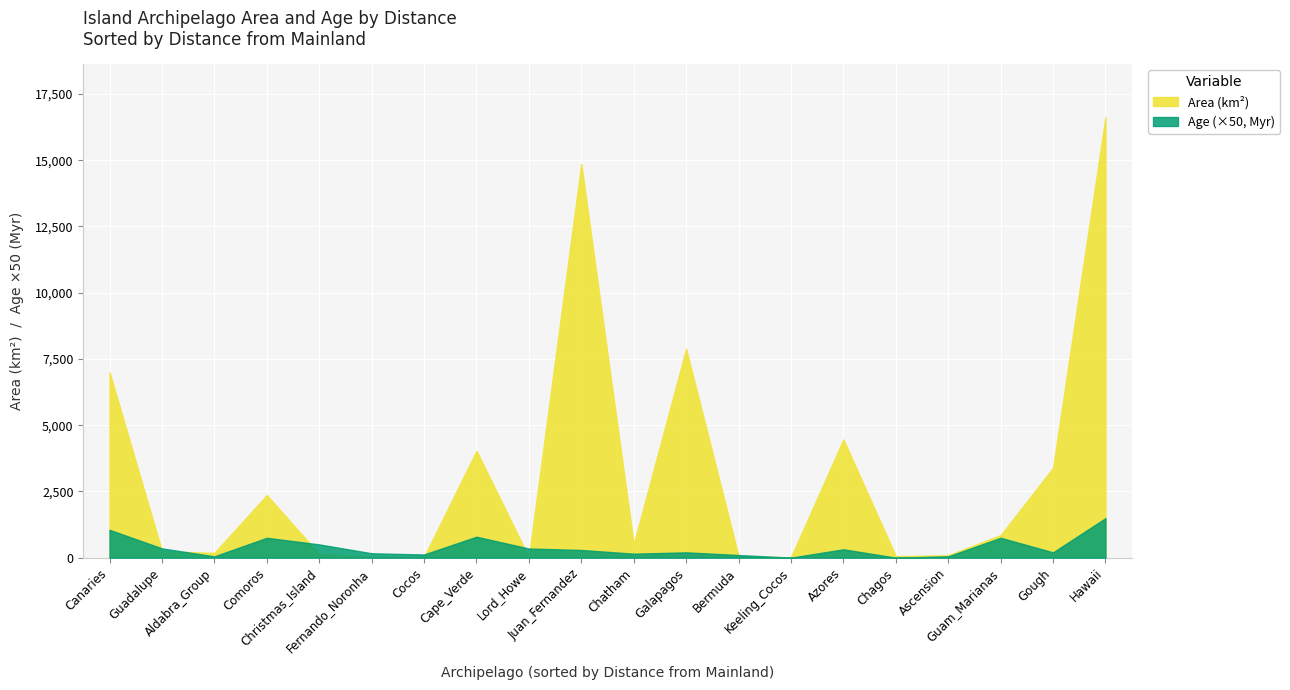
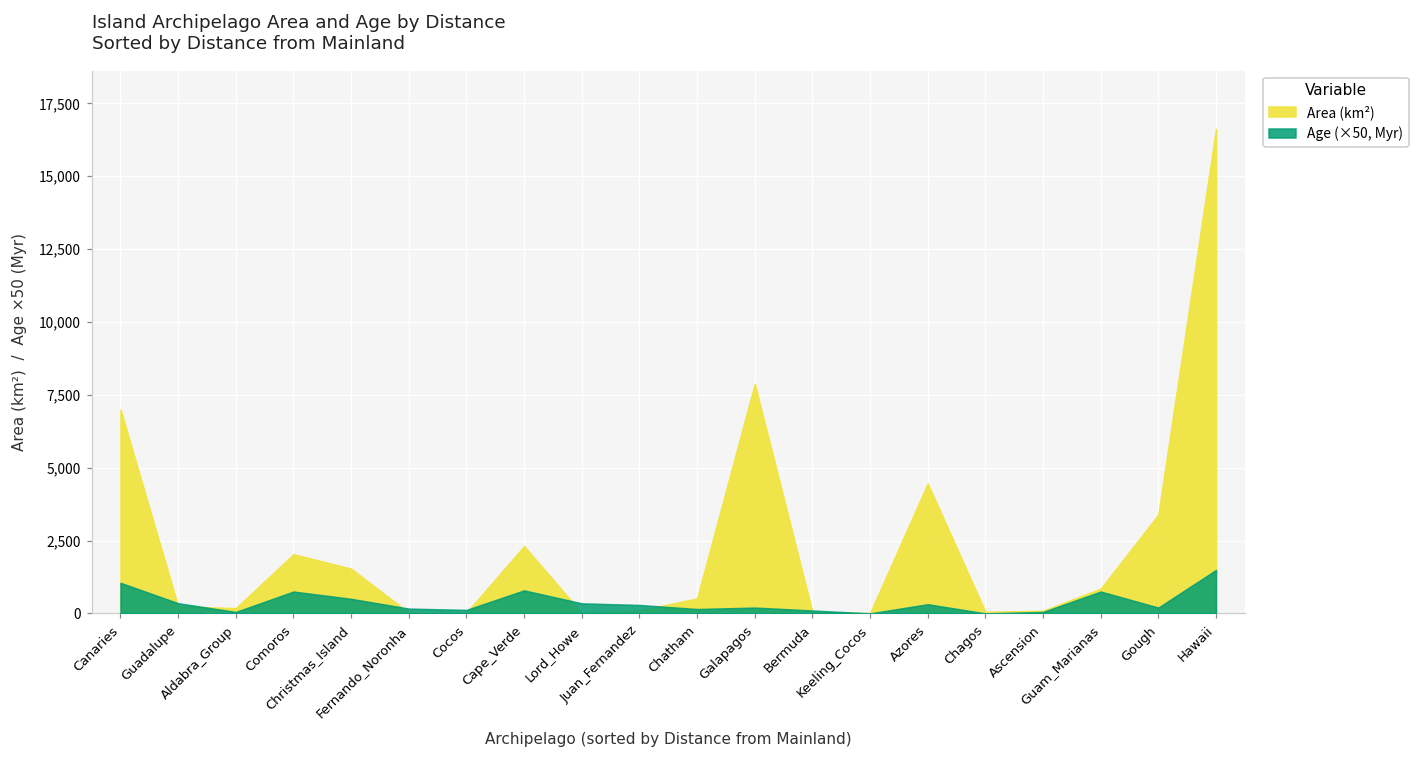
  {
    "Area (km²)": {
      "Canaries": "7,000",
      "Guadalupe": "200",
      "Aldabra_Group": "200",
-     "Comoros": "2,400",
-     "Christmas_Island": "100",
-     "Cape_Verde": "4,000",
-     "Juan_Fernandez": "14,900",
+     "Comoros": "2,000",
+     "Christmas_Island": "1,500",
+     "Cape_Verde": "2,300",
+     "Juan_Fernandez": "100",
      "Chatham": "500",
      "Galapagos": "7,900",
      "Azores": "4,500",
      "Guam_Marianas": "900",
      "Gough": "3,400",
      "Hawaii": "16,600"
    },
    "Age (×50, Myr)": {
      "Canaries": "1,100",
      "Guadalupe": "400",
      "Comoros": "800",
      "Christmas_Island": "500",
      "Fernando_Noronha": "200",
      "Cape_Verde": "800",
      "Lord_Howe": "300",
      "Juan_Fernandez": "300",
      "Chatham": "200",
      "Galapagos": "200",
      "Azores": "300",
      "Guam_Marianas": "800",
      "Gough": "200",
      "Hawaii": "1,500"
    }
  }
